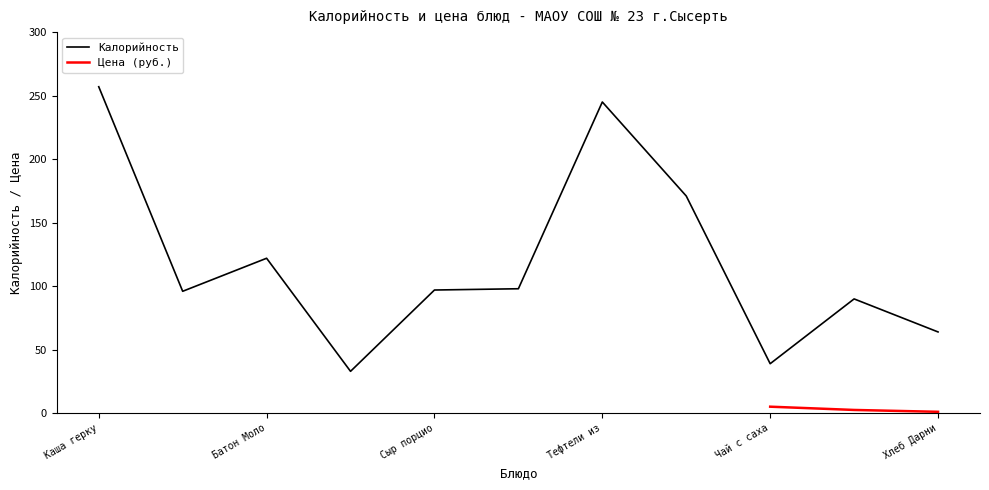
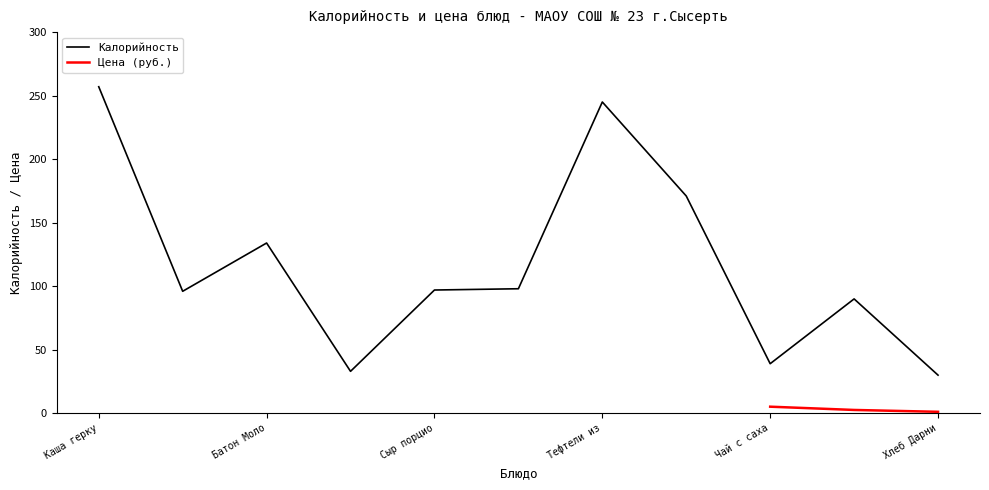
  {
    "Калорийность": {
      "Каша герку": 257,
-     "Батон Моло": 122,
+     "Батон Моло": 134,
      "Сыр порцио": 97,
      "Тефтели из": 245,
      "Чай с саха": 39,
-     "Хлеб Дарни": 64
+     "Хлеб Дарни": 30
    },
    "Цена (руб.)": {
      "Чай с саха": 5,
      "Хлеб Дарни": 1
    }
  }
